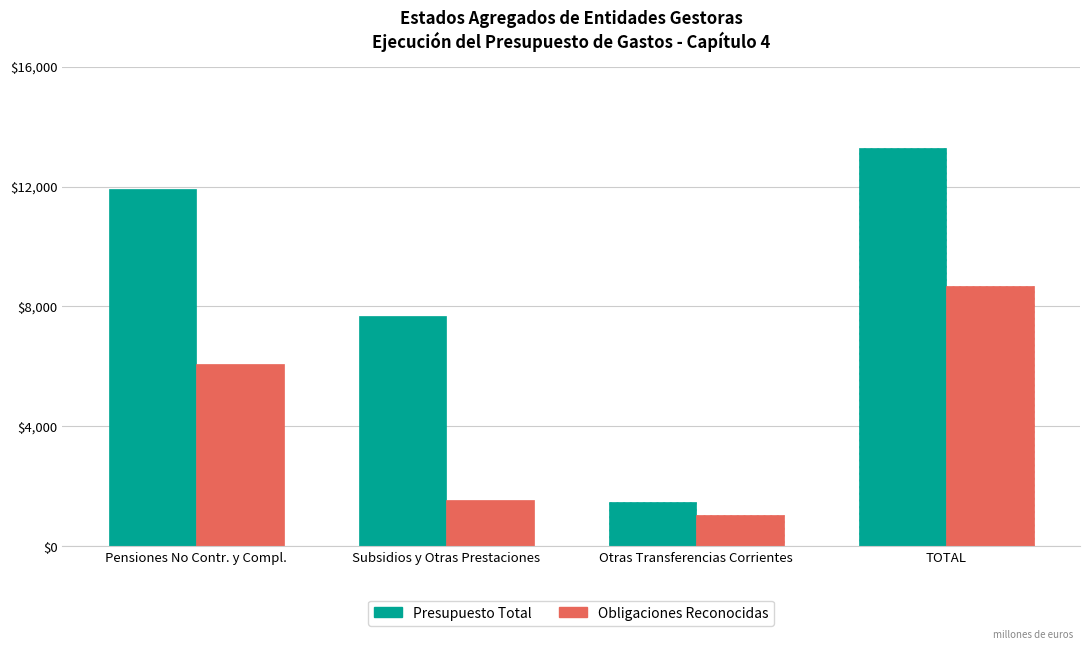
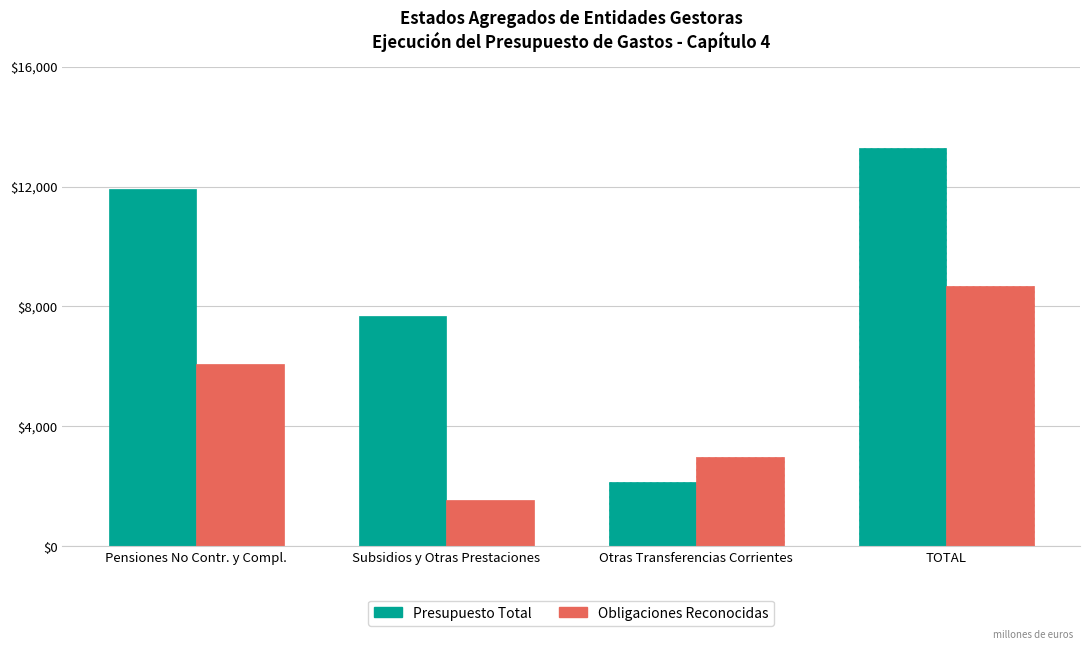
  {
    "Presupuesto Total": {
      "Pensiones No Contr. y Compl.": "$11,900",
      "Subsidios y Otras Prestaciones": "$7,700",
-     "Otras Transferencias Corrientes": "$1,500",
+     "Otras Transferencias Corrientes": "$2,100",
      "TOTAL": "$13,300"
    },
    "Obligaciones Reconocidas": {
      "Pensiones No Contr. y Compl.": "$6,100",
      "Subsidios y Otras Prestaciones": "$1,500",
-     "Otras Transferencias Corrientes": "$1,000",
+     "Otras Transferencias Corrientes": "$3,000",
      "TOTAL": "$8,700"
    }
  }
